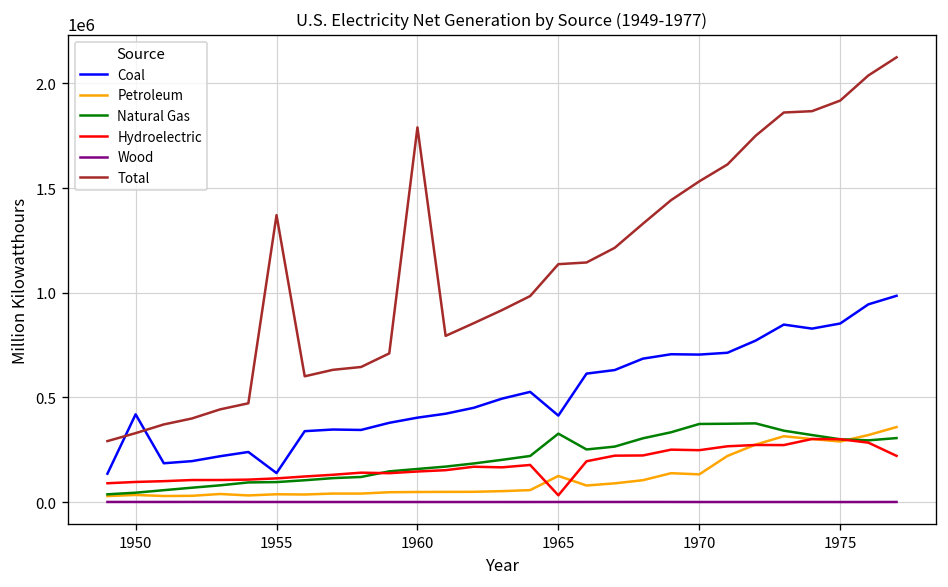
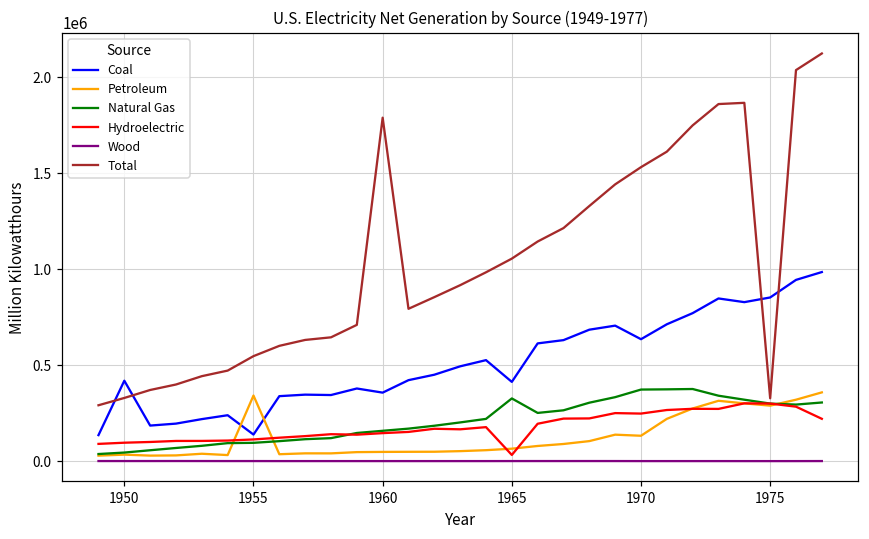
  {
    "Coal": {
      "1950": 420000,
      "1955": 140000,
-     "1960": 400000,
+     "1960": 360000,
      "1965": 410000,
-     "1970": 700000,
+     "1970": 640000,
      "1975": 850000
    },
    "Petroleum": {
-     "1955": 40000,
+     "1955": 340000,
      "1960": 50000,
-     "1965": 120000,
+     "1965": 60000,
      "1970": 130000
    },
    "Natural Gas": {
      "1955": 100000,
      "1965": 330000,
      "1970": 370000
    },
    "Hydroelectric": {
      "1950": 100000,
      "1955": 110000,
      "1965": 30000,
      "1970": 250000
    },
    "Wood": {
      "1950": 0,
      "1955": 0,
      "1960": 0,
      "1965": 0,
      "1970": 0,
      "1975": 0
    },
    "Total": {
      "1950": 330000,
-     "1955": 1370000,
+     "1955": 550000,
      "1960": 1790000,
-     "1965": 1140000,
+     "1965": 1060000,
      "1970": 1530000,
-     "1975": 1920000
+     "1975": 330000
    }
  }
